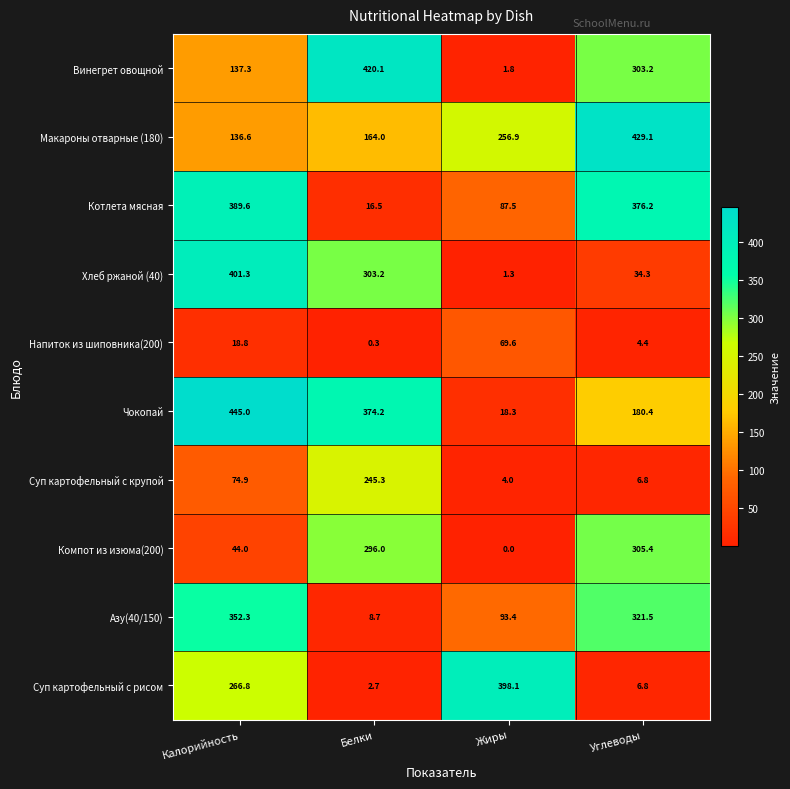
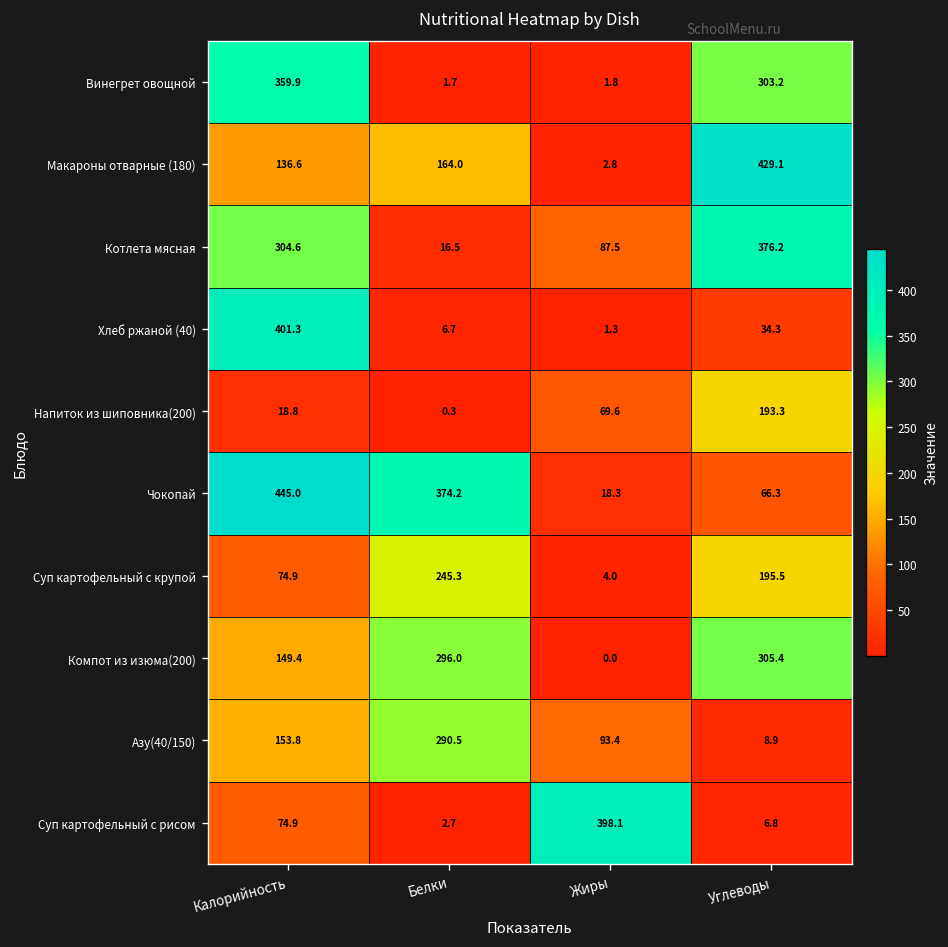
  {
    "Винегрет овощной": {
-     "Калорийность": 137.3,
-     "Белки": 420.1,
+     "Калорийность": 359.9,
+     "Белки": 1.7,
      "Жиры": 1.8,
      "Углеводы": 303.2
    },
    "Макароны отварные (180)": {
      "Калорийность": 136.6,
      "Белки": 164.0,
-     "Жиры": 256.9,
+     "Жиры": 2.8,
      "Углеводы": 429.1
    },
    "Котлета мясная": {
-     "Калорийность": 389.6,
+     "Калорийность": 304.6,
      "Белки": 16.5,
      "Жиры": 87.5,
      "Углеводы": 376.2
    },
    "Хлеб ржаной (40)": {
      "Калорийность": 401.3,
-     "Белки": 303.2,
+     "Белки": 6.7,
      "Жиры": 1.3,
      "Углеводы": 34.3
    },
    "Напиток из шиповника(200)": {
      "Калорийность": 18.8,
      "Белки": 0.3,
      "Жиры": 69.6,
-     "Углеводы": 4.4
+     "Углеводы": 193.3
    },
    "Чокопай": {
      "Калорийность": 445.0,
      "Белки": 374.2,
      "Жиры": 18.3,
-     "Углеводы": 180.4
+     "Углеводы": 66.3
    },
    "Суп картофельный с крупой": {
      "Калорийность": 74.9,
      "Белки": 245.3,
      "Жиры": 4.0,
-     "Углеводы": 6.8
+     "Углеводы": 195.5
    },
    "Компот из изюма(200)": {
-     "Калорийность": 44.0,
+     "Калорийность": 149.4,
      "Белки": 296.0,
      "Жиры": 0.0,
      "Углеводы": 305.4
    },
    "Азу(40/150)": {
-     "Калорийность": 352.3,
-     "Белки": 8.7,
+     "Калорийность": 153.8,
+     "Белки": 290.5,
      "Жиры": 93.4,
-     "Углеводы": 321.5
+     "Углеводы": 8.9
    },
    "Суп картофельный с рисом": {
-     "Калорийность": 266.8,
+     "Калорийность": 74.9,
      "Белки": 2.7,
      "Жиры": 398.1,
      "Углеводы": 6.8
    }
  }
